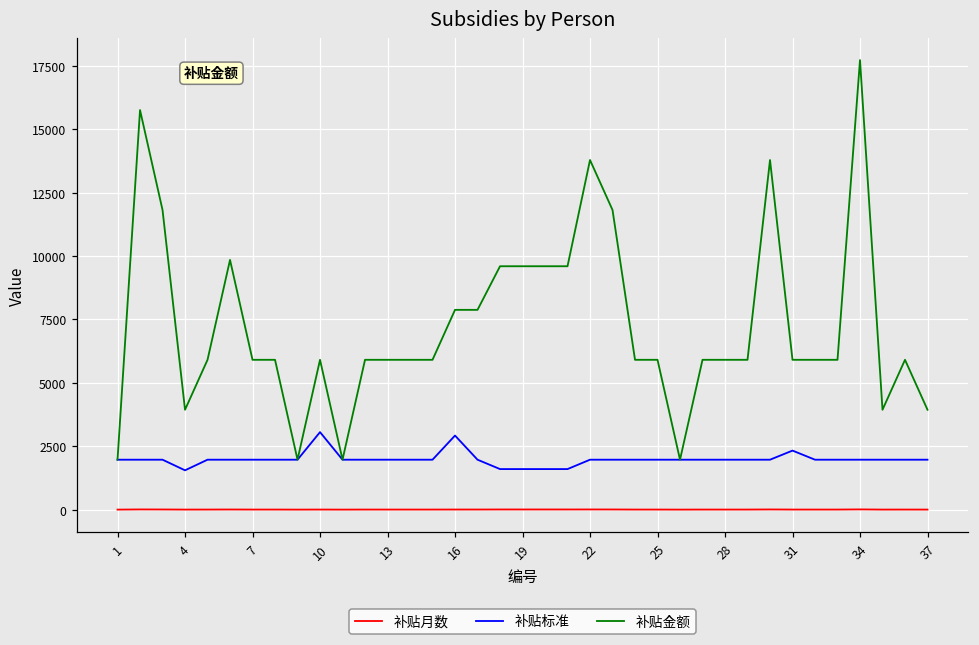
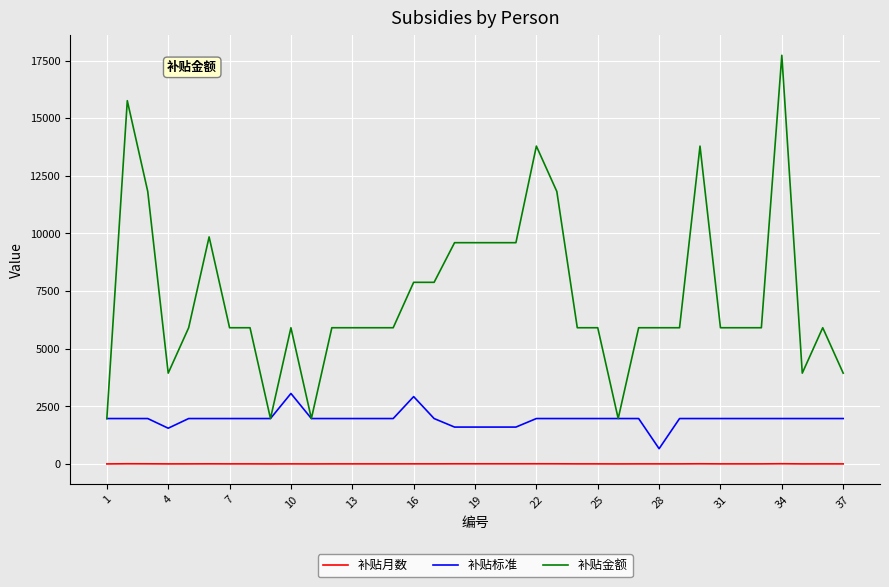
  {
    "补贴月数": {
      "1": 0,
      "4": 0,
      "7": 0,
      "10": 0,
      "13": 0,
      "16": 0,
      "19": 0,
      "22": 0,
      "25": 0,
      "28": 0,
      "31": 0,
      "34": 0,
      "37": 0
    },
    "补贴标准": {
      "4": 1600,
      "7": 2000,
      "10": 3100,
      "13": 2000,
      "16": 2900,
      "19": 1600,
      "22": 2000,
      "25": 2000,
-     "28": 2000,
-     "31": 2300,
+     "28": 700,
+     "31": 2000,
      "34": 2000,
      "37": 2000
    },
    "补贴金额": {
      "4": 3900,
      "7": 5900,
      "10": 5900,
      "13": 5900,
      "16": 7900,
      "19": 9600,
      "22": 13800,
      "25": 5900,
      "28": 5900,
      "31": 5900,
      "34": 17700,
      "37": 3900
    }
  }
